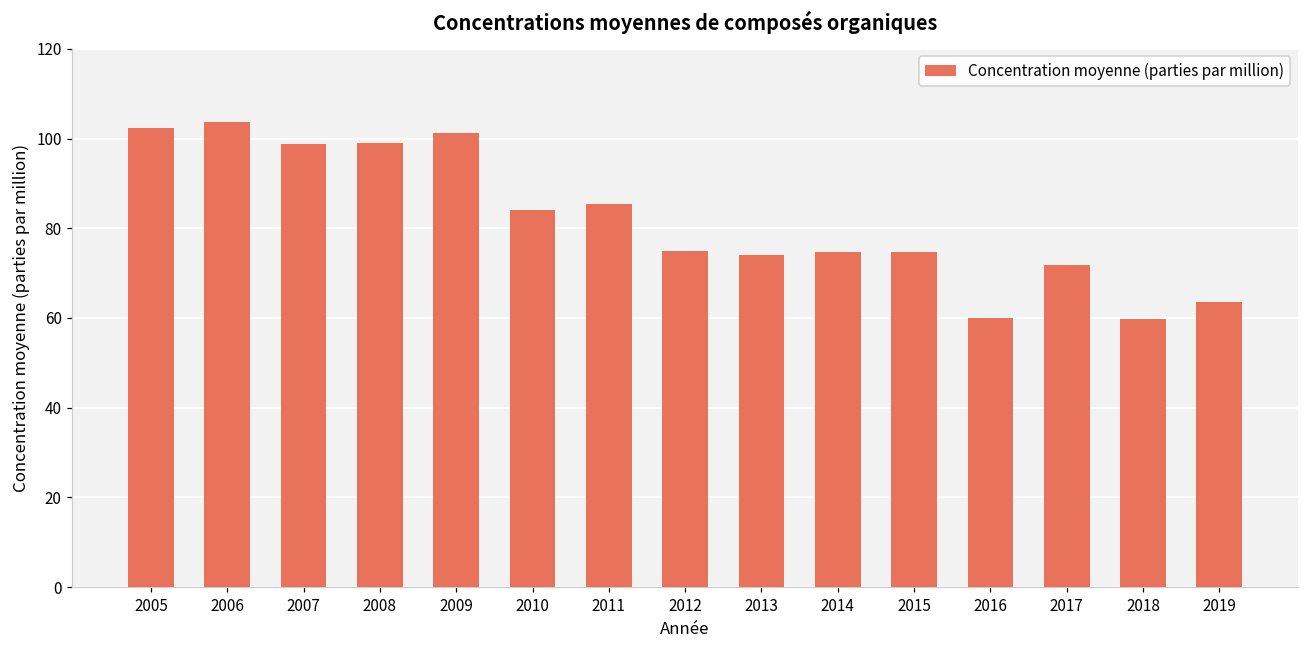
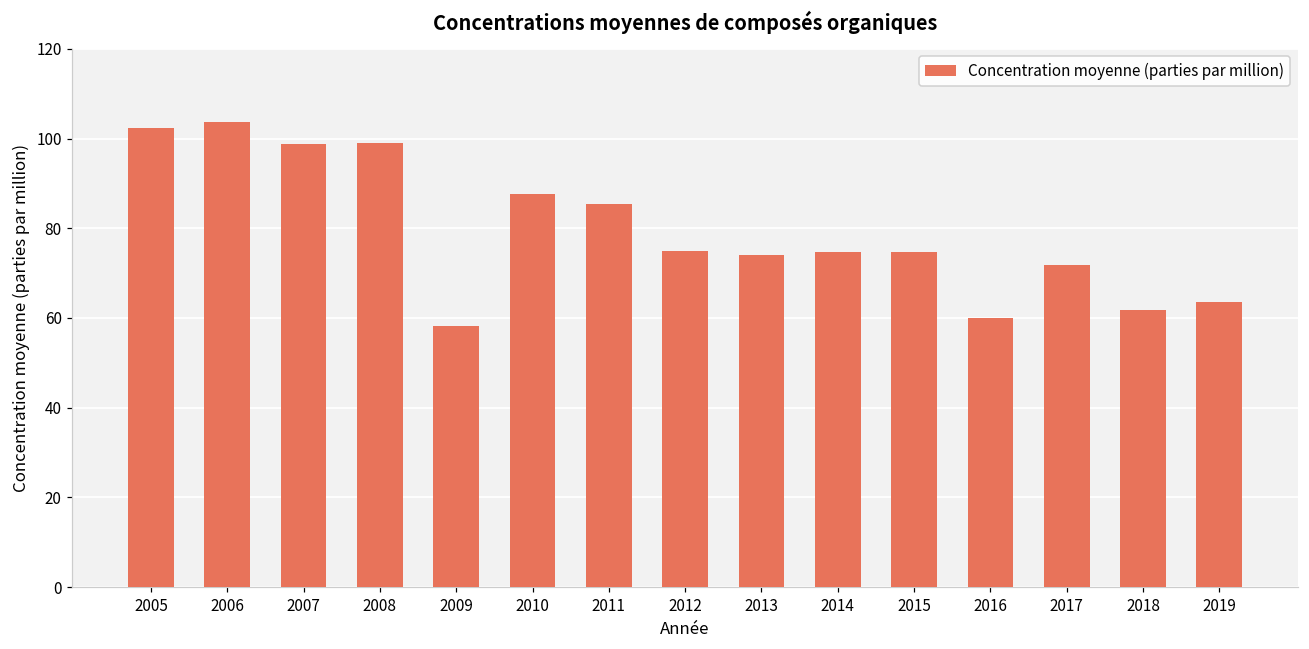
  {
    "2005": 102,
    "2006": 104,
    "2007": 99,
    "2008": 99,
-   "2009": 101,
-   "2010": 84,
+   "2009": 58,
+   "2010": 88,
    "2011": 85,
    "2012": 75,
    "2013": 74,
    "2014": 75,
    "2015": 75,
    "2016": 60,
    "2017": 72,
-   "2018": 60,
+   "2018": 62,
    "2019": 64
  }
